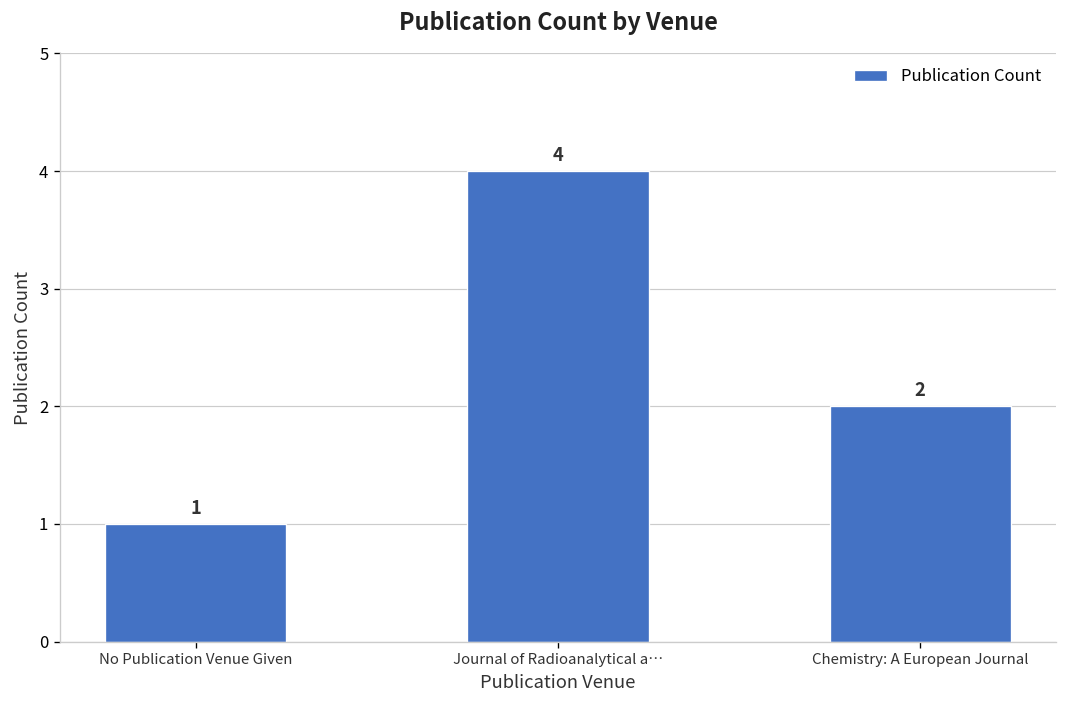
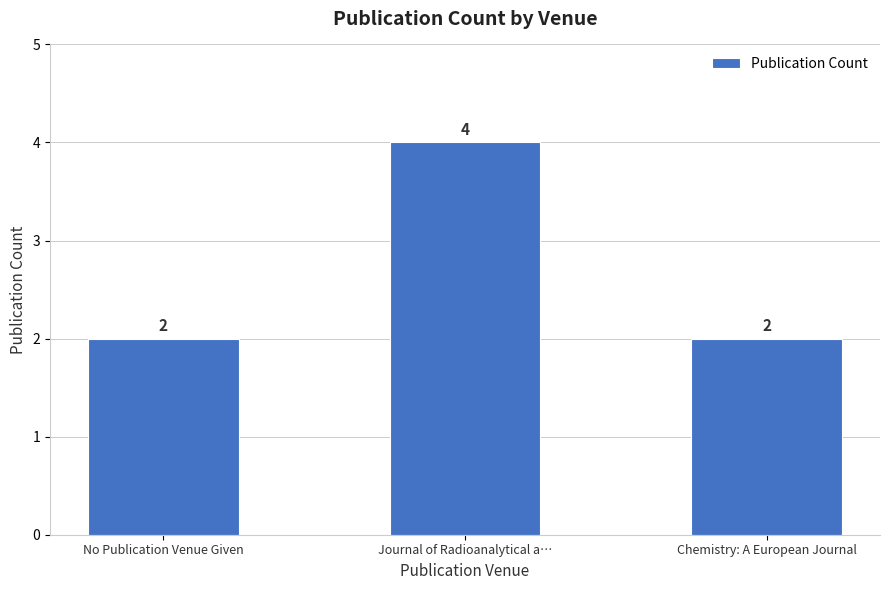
  {
-   "No Publication Venue Given": 1,
+   "No Publication Venue Given": 2,
    "Journal of Radioanalytical a…": 4,
    "Chemistry: A European Journal": 2
  }
